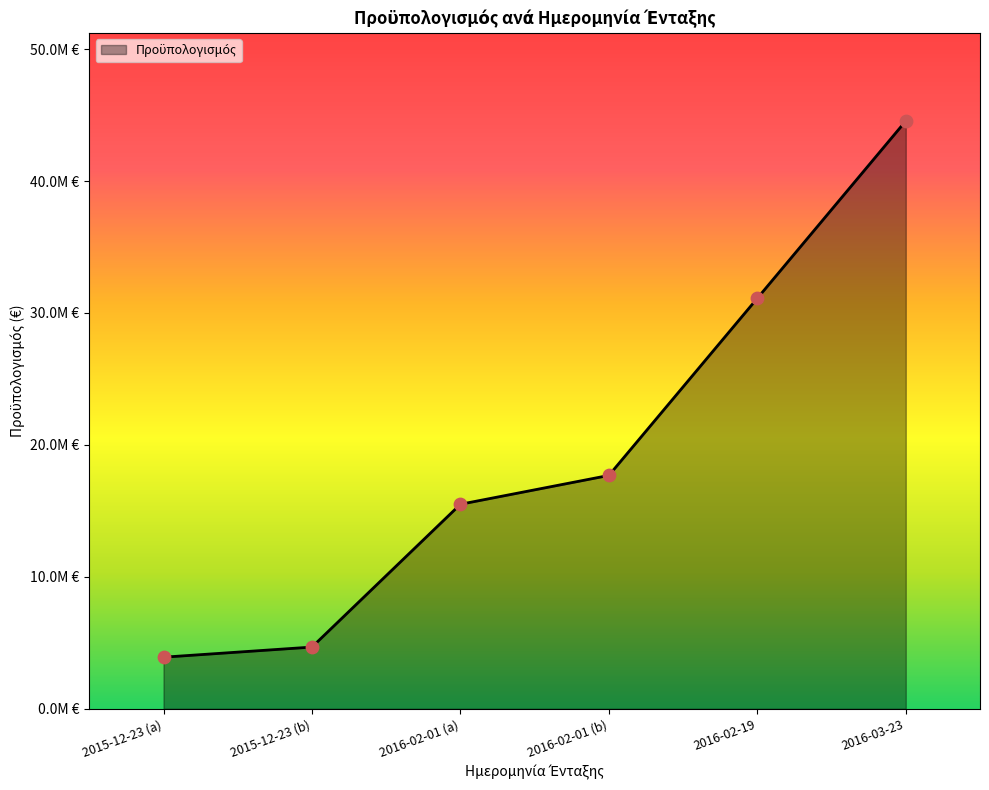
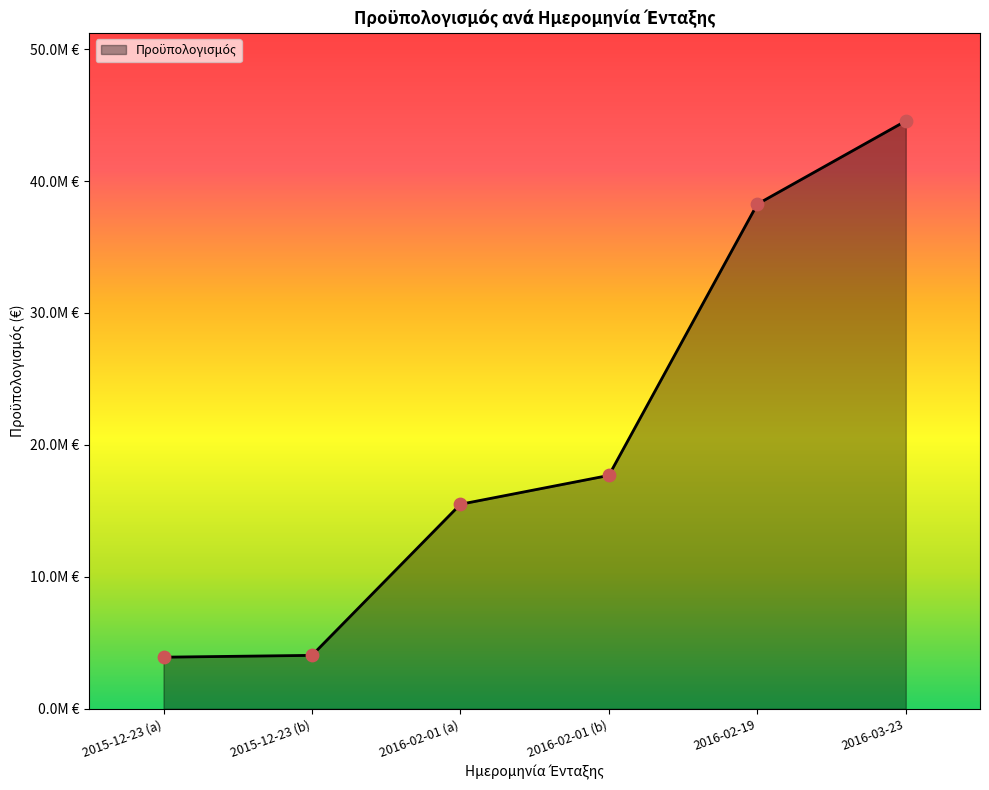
  {
    "2015-12-23 (a)": "3.9M €",
-   "2015-12-23 (b)": "4.7M €",
+   "2015-12-23 (b)": "4.0M €",
    "2016-02-01 (a)": "15.5M €",
    "2016-02-01 (b)": "17.7M €",
-   "2016-02-19": "31.1M €",
+   "2016-02-19": "38.2M €",
    "2016-03-23": "44.6M €"
  }
